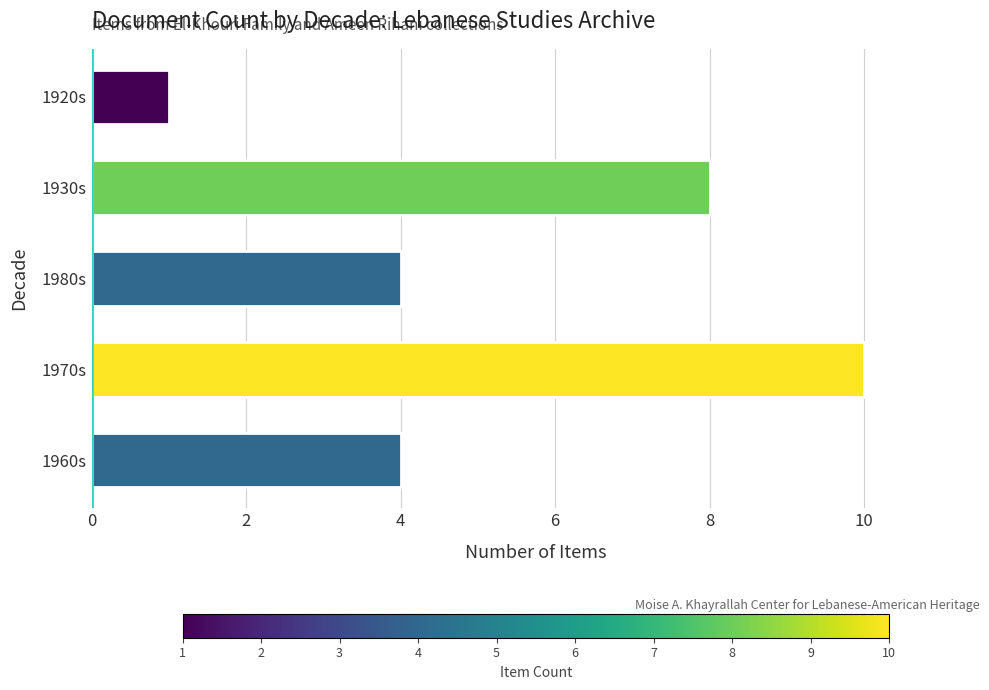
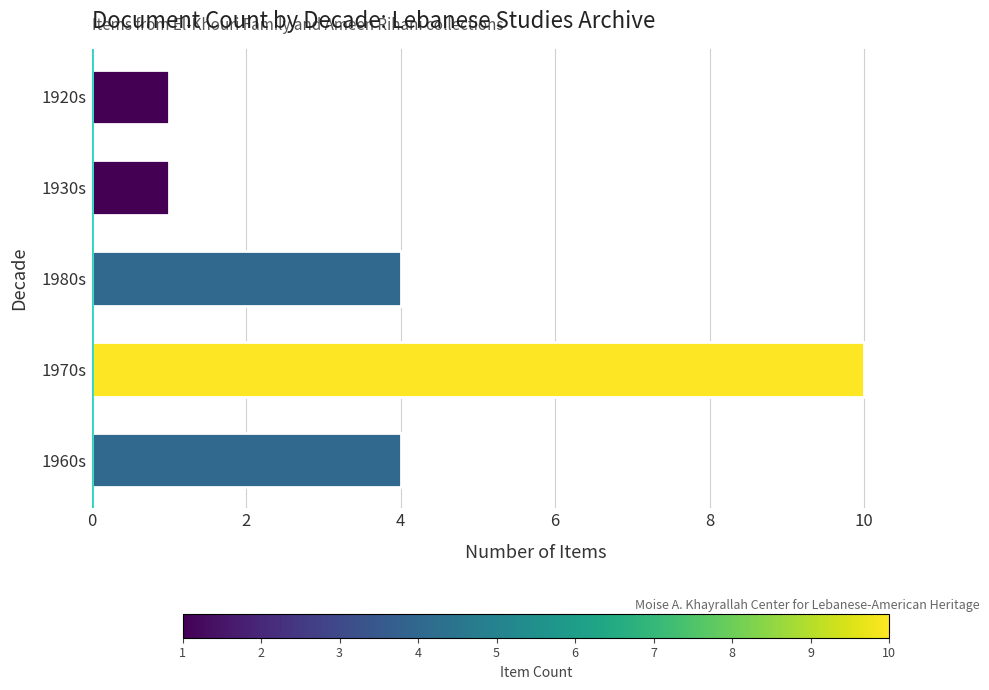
  {
    "1920s": 1,
-   "1930s": 8,
+   "1930s": 1,
    "1980s": 4,
    "1970s": 10,
    "1960s": 4
  }
